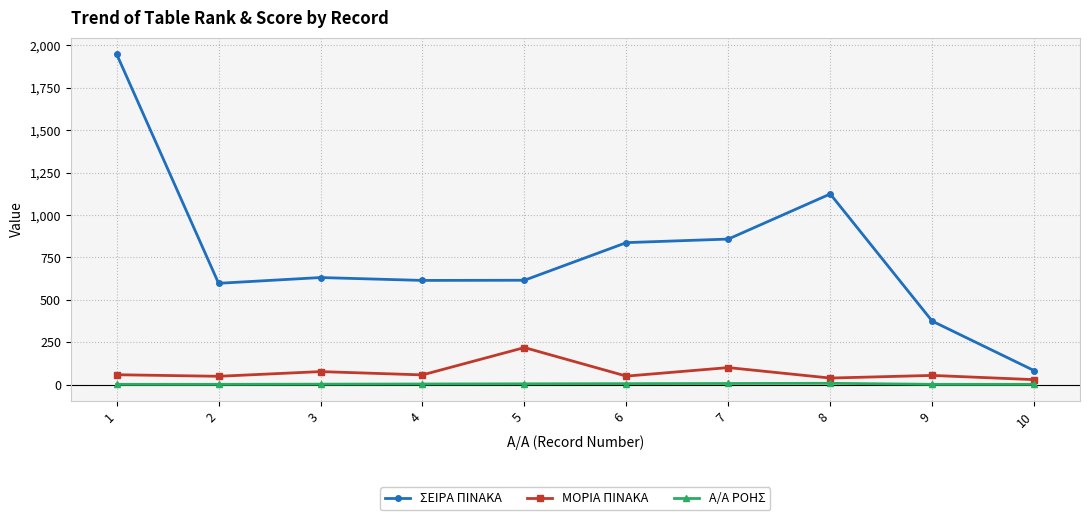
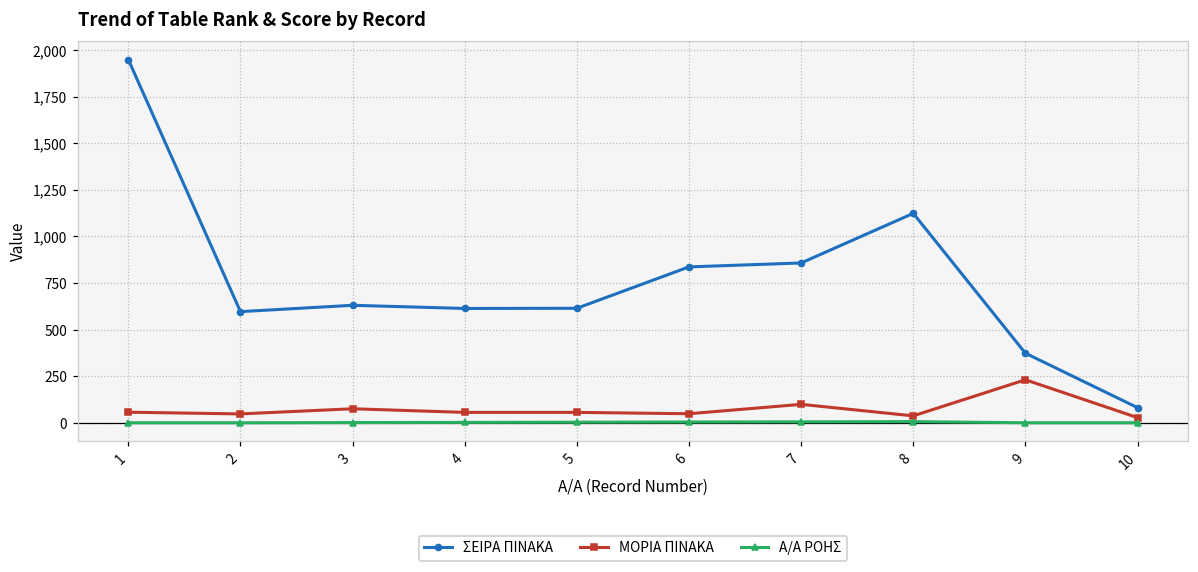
  {
    "ΣΕΙΡΑ ΠΙΝΑΚΑ": {
      "1": "1,950",
      "2": "600",
      "3": "630",
      "4": "610",
      "5": "620",
      "6": "840",
      "7": "860",
      "8": "1,120",
      "9": "370",
      "10": "80"
    },
    "ΜΟΡΙΑ ΠΙΝΑΚΑ": {
      "1": "60",
      "2": "50",
      "3": "80",
      "4": "60",
-     "5": "220",
+     "5": "60",
      "6": "50",
      "7": "100",
      "8": "40",
-     "9": "50",
+     "9": "230",
      "10": "30"
    },
    "Α/Α ΡΟΗΣ": {
      "1": "0",
      "2": "0",
      "3": "0",
      "4": "0",
      "5": "0",
      "6": "10",
      "7": "10",
      "8": "10",
      "9": "0",
      "10": "0"
    }
  }
